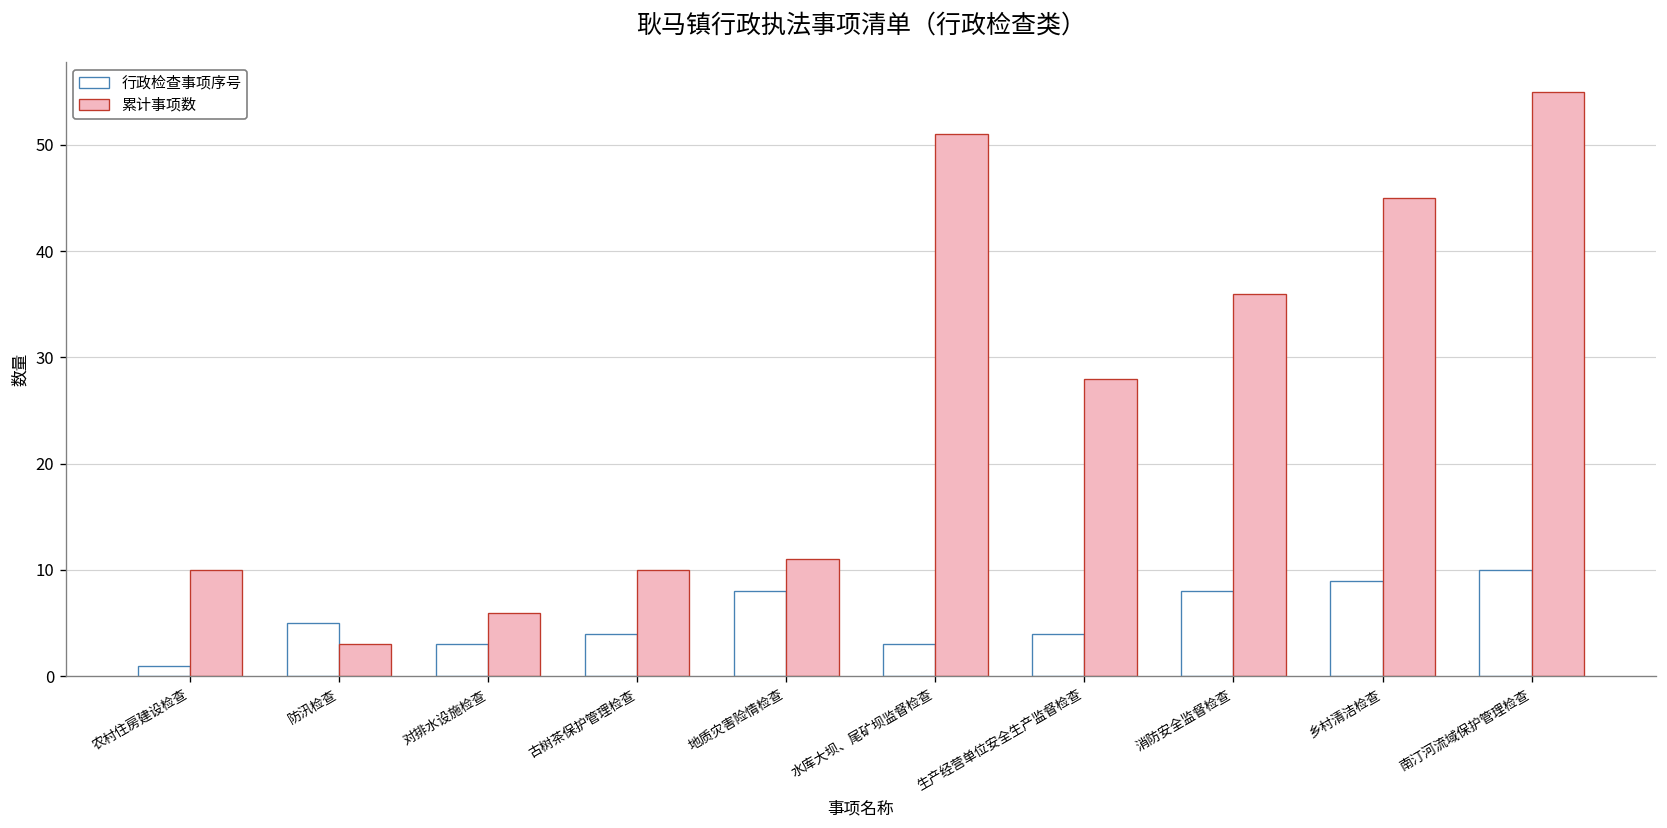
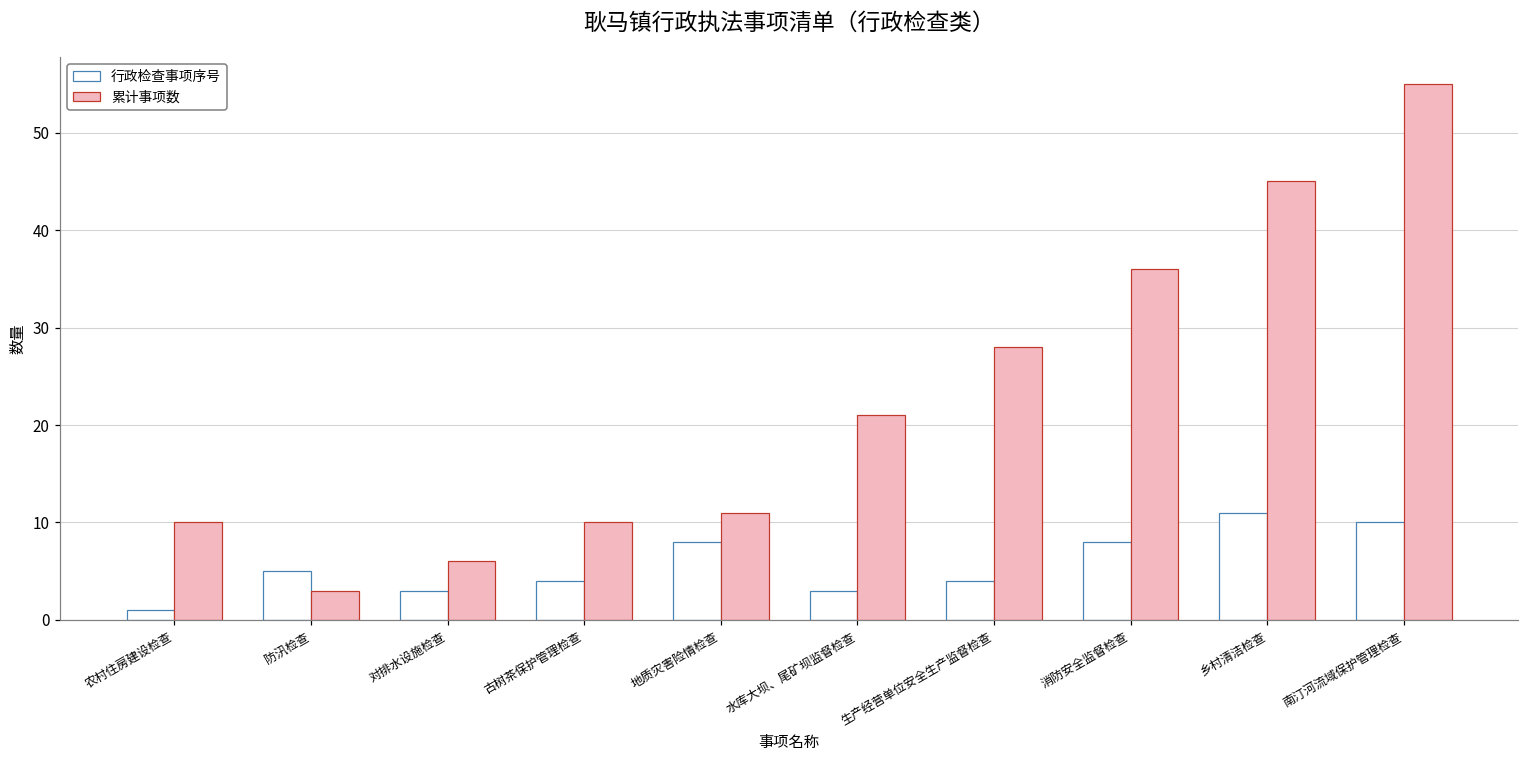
  {
    "行政检查事项序号": {
      "农村住房建设检查": 1,
      "防汛检查": 5,
      "对排水设施检查": 3,
      "古树茶保护管理检查": 4,
      "地质灾害险情检查": 8,
      "水库大坝、尾矿坝监督检查": 3,
      "生产经营单位安全生产监督检查": 4,
      "消防安全监督检查": 8,
-     "乡村清洁检查": 9,
+     "乡村清洁检查": 11,
      "南汀河流域保护管理检查": 10
    },
    "累计事项数": {
      "农村住房建设检查": 10,
      "防汛检查": 3,
      "对排水设施检查": 6,
      "古树茶保护管理检查": 10,
      "地质灾害险情检查": 11,
-     "水库大坝、尾矿坝监督检查": 51,
+     "水库大坝、尾矿坝监督检查": 21,
      "生产经营单位安全生产监督检查": 28,
      "消防安全监督检查": 36,
      "乡村清洁检查": 45,
      "南汀河流域保护管理检查": 55
    }
  }
